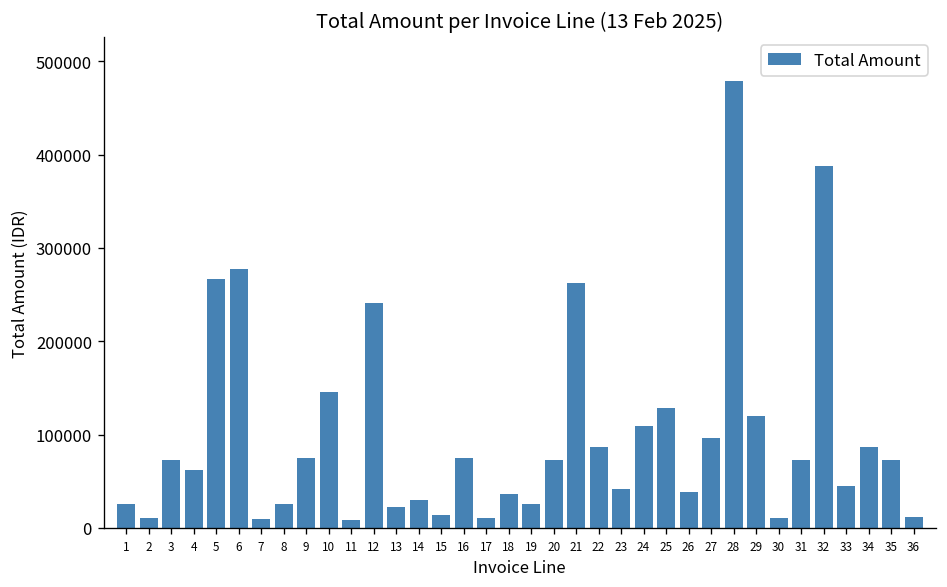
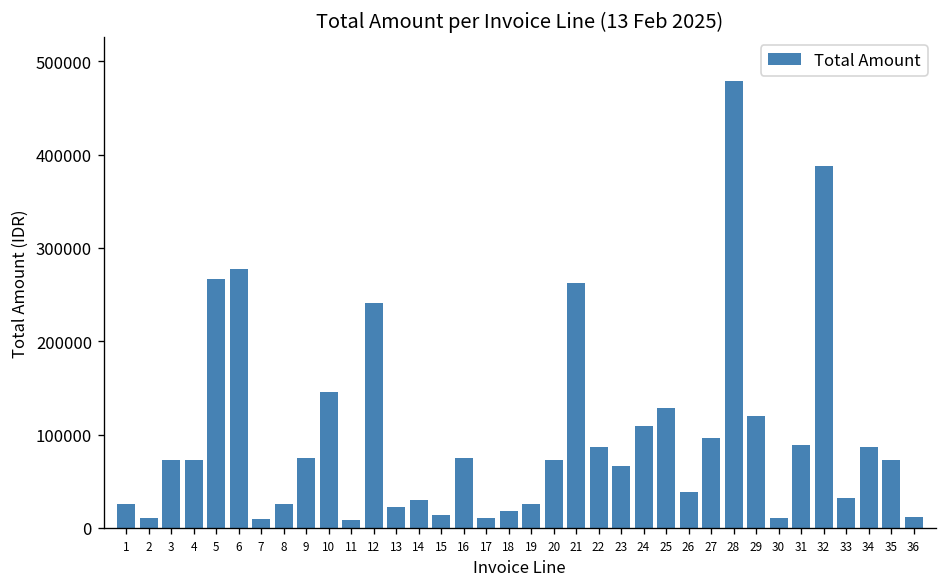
  {
    "1": 30000,
    "2": 10000,
    "3": 70000,
-   "4": 60000,
+   "4": 70000,
    "5": 270000,
    "6": 280000,
    "7": 10000,
    "8": 30000,
    "9": 70000,
    "10": 150000,
    "11": 10000,
    "12": 240000,
    "13": 20000,
    "14": 30000,
    "15": 10000,
    "16": 70000,
    "17": 10000,
-   "18": 40000,
+   "18": 20000,
    "19": 30000,
    "20": 70000,
    "21": 260000,
    "22": 90000,
-   "23": 40000,
+   "23": 70000,
    "24": 110000,
    "25": 130000,
    "26": 40000,
    "27": 100000,
    "28": 480000,
    "29": 120000,
    "30": 10000,
-   "31": 70000,
+   "31": 90000,
    "32": 390000,
-   "33": 50000,
+   "33": 30000,
    "34": 90000,
    "35": 70000,
    "36": 10000
  }
